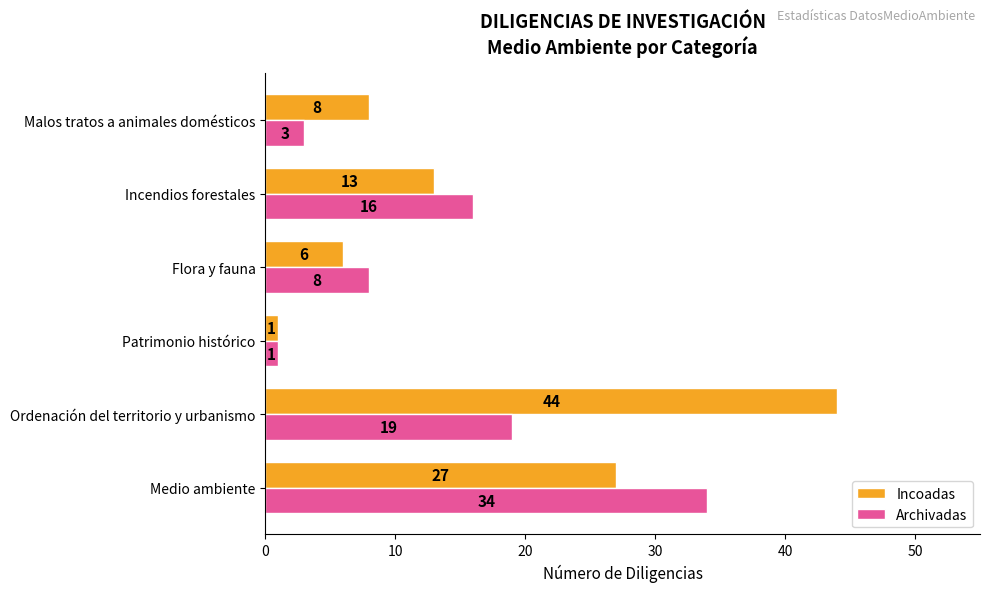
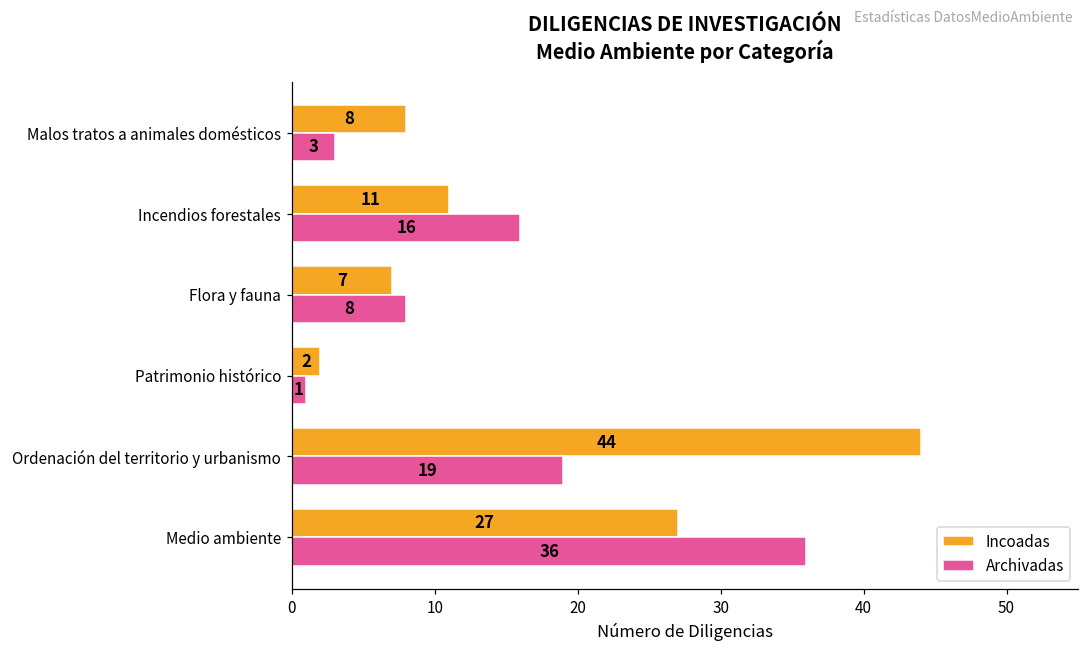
  {
    "Incoadas": {
      "Malos tratos a animales domésticos": 8,
-     "Incendios forestales": 13,
-     "Flora y fauna": 6,
-     "Patrimonio histórico": 1,
+     "Incendios forestales": 11,
+     "Flora y fauna": 7,
+     "Patrimonio histórico": 2,
      "Ordenación del territorio y urbanismo": 44,
      "Medio ambiente": 27
    },
    "Archivadas": {
      "Malos tratos a animales domésticos": 3,
      "Incendios forestales": 16,
      "Flora y fauna": 8,
      "Patrimonio histórico": 1,
      "Ordenación del territorio y urbanismo": 19,
-     "Medio ambiente": 34
+     "Medio ambiente": 36
    }
  }
